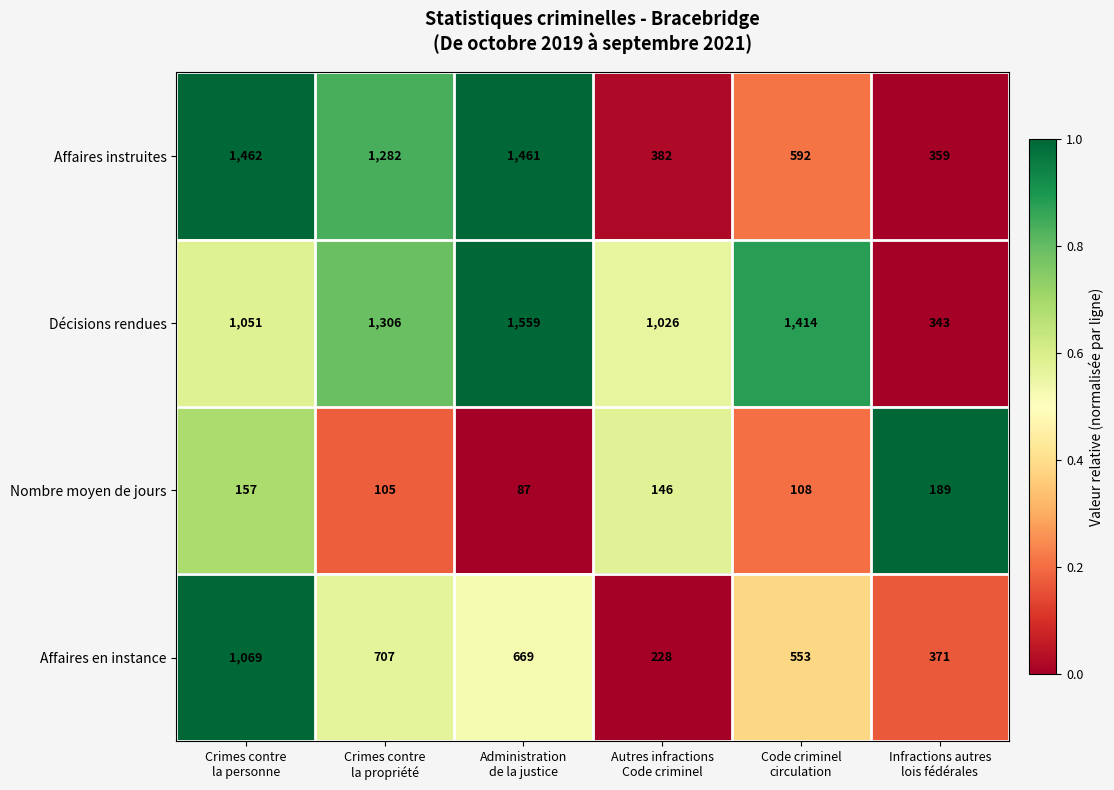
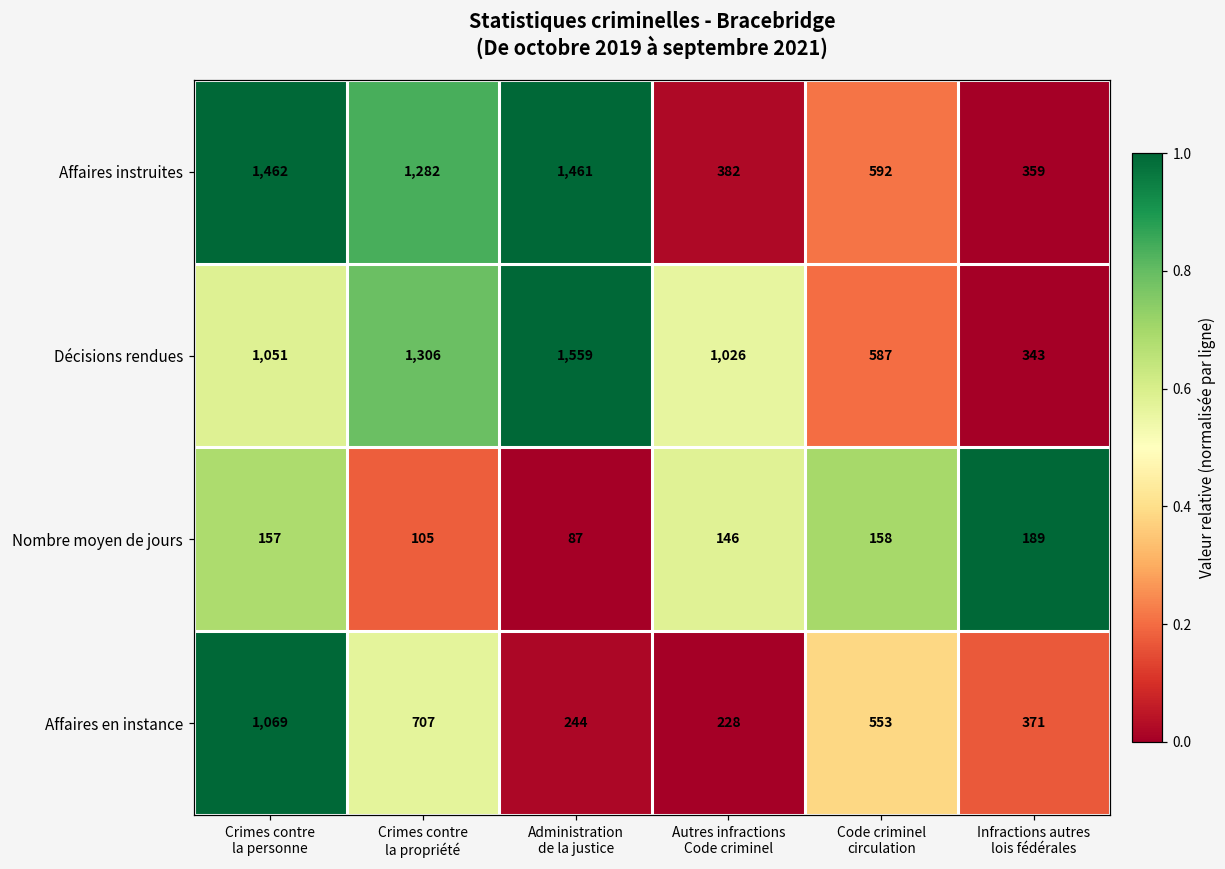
  {
    "Affaires instruites": {
      "Crimes contre la personne": "1,462",
      "Crimes contre la propriété": "1,282",
      "Administration de la justice": "1,461",
      "Autres infractions Code criminel": "382",
      "Code criminel circulation": "592",
      "Infractions autres lois fédérales": "359"
    },
    "Décisions rendues": {
      "Crimes contre la personne": "1,051",
      "Crimes contre la propriété": "1,306",
      "Administration de la justice": "1,559",
      "Autres infractions Code criminel": "1,026",
-     "Code criminel circulation": "1,414",
+     "Code criminel circulation": "587",
      "Infractions autres lois fédérales": "343"
    },
    "Nombre moyen de jours": {
      "Crimes contre la personne": "157",
      "Crimes contre la propriété": "105",
      "Administration de la justice": "87",
      "Autres infractions Code criminel": "146",
-     "Code criminel circulation": "108",
+     "Code criminel circulation": "158",
      "Infractions autres lois fédérales": "189"
    },
    "Affaires en instance": {
      "Crimes contre la personne": "1,069",
      "Crimes contre la propriété": "707",
-     "Administration de la justice": "669",
+     "Administration de la justice": "244",
      "Autres infractions Code criminel": "228",
      "Code criminel circulation": "553",
      "Infractions autres lois fédérales": "371"
    }
  }
